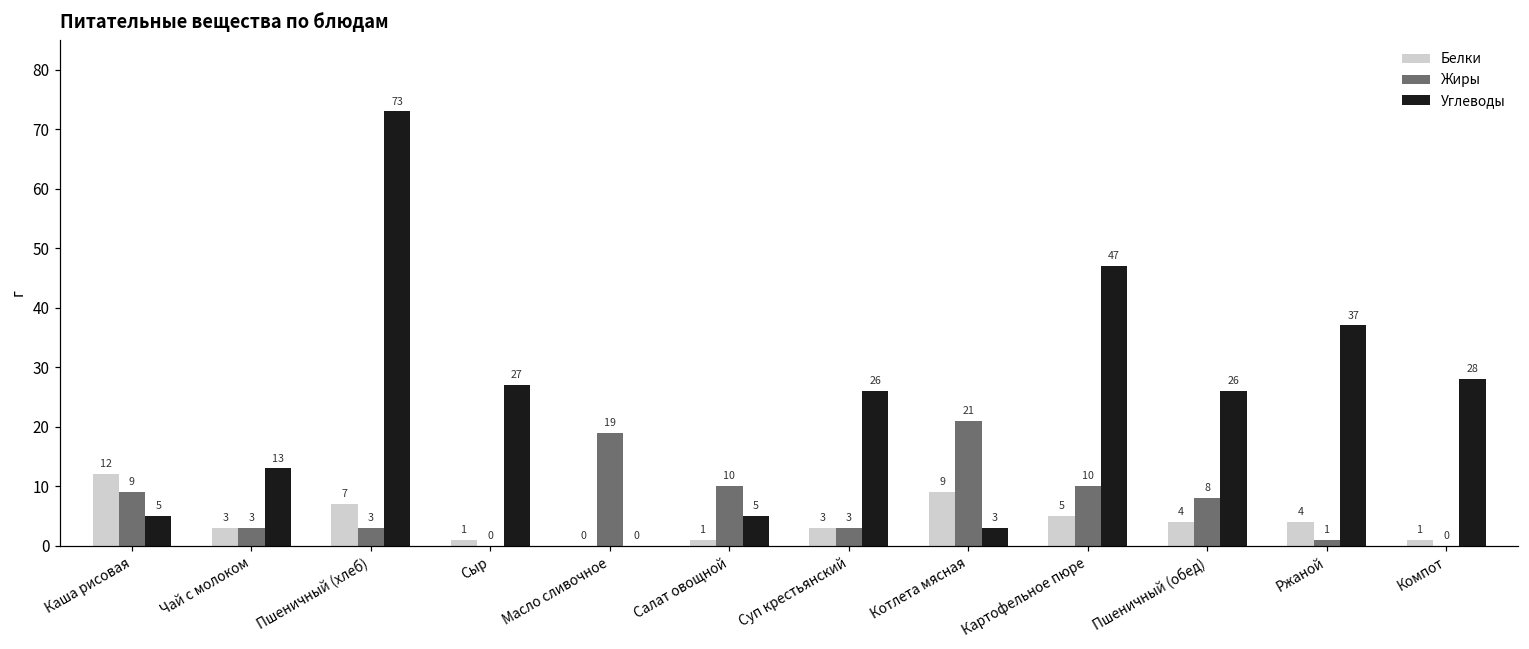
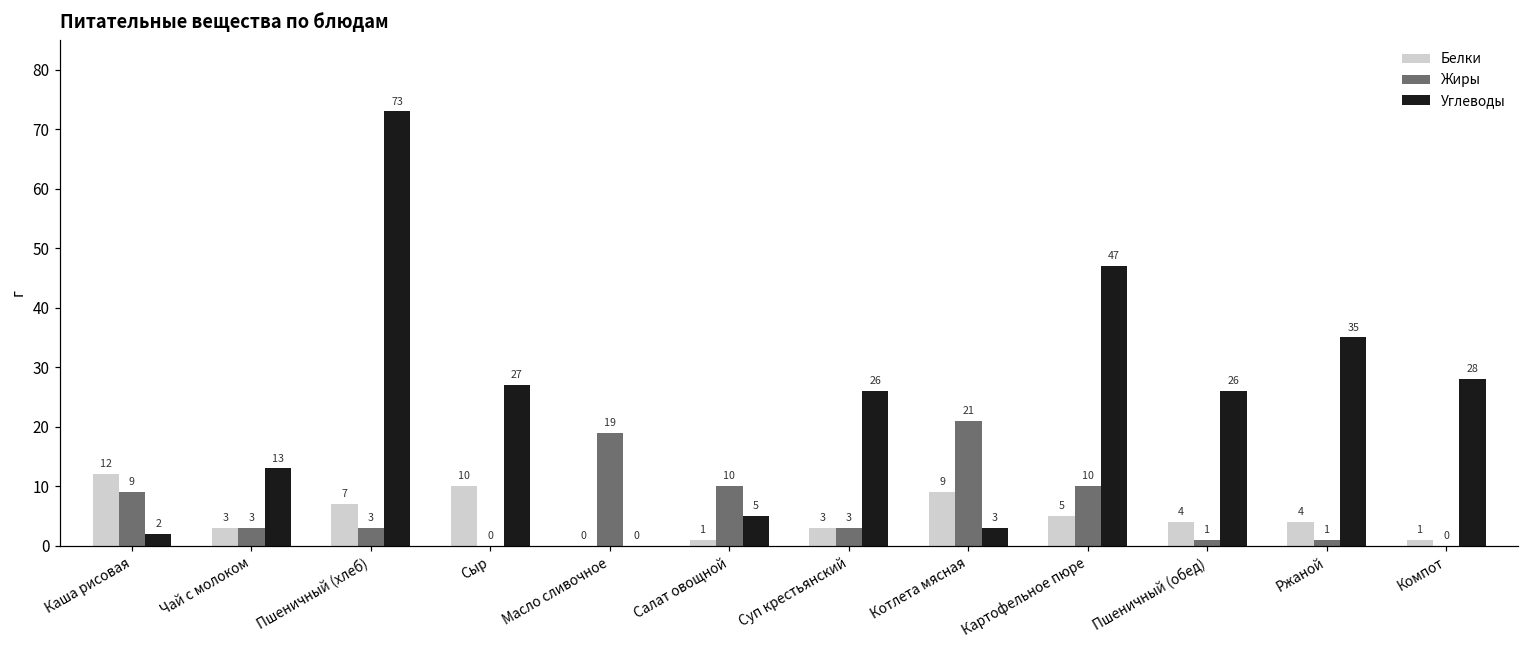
  {
    "Белки": {
      "Каша рисовая": 12,
      "Чай с молоком": 3,
      "Пшеничный (хлеб)": 7,
-     "Сыр": 1,
+     "Сыр": 10,
      "Масло сливочное": 0,
      "Салат овощной": 1,
      "Суп крестьянский": 3,
      "Котлета мясная": 9,
      "Картофельное пюре": 5,
      "Пшеничный (обед)": 4,
      "Ржаной": 4,
      "Компот": 1
    },
    "Жиры": {
      "Каша рисовая": 9,
      "Чай с молоком": 3,
      "Пшеничный (хлеб)": 3,
      "Сыр": 0,
      "Масло сливочное": 19,
      "Салат овощной": 10,
      "Суп крестьянский": 3,
      "Котлета мясная": 21,
      "Картофельное пюре": 10,
-     "Пшеничный (обед)": 8,
+     "Пшеничный (обед)": 1,
      "Ржаной": 1,
      "Компот": 0
    },
    "Углеводы": {
-     "Каша рисовая": 5,
+     "Каша рисовая": 2,
      "Чай с молоком": 13,
      "Пшеничный (хлеб)": 73,
      "Сыр": 27,
      "Масло сливочное": 0,
      "Салат овощной": 5,
      "Суп крестьянский": 26,
      "Котлета мясная": 3,
      "Картофельное пюре": 47,
      "Пшеничный (обед)": 26,
-     "Ржаной": 37,
+     "Ржаной": 35,
      "Компот": 28
    }
  }
